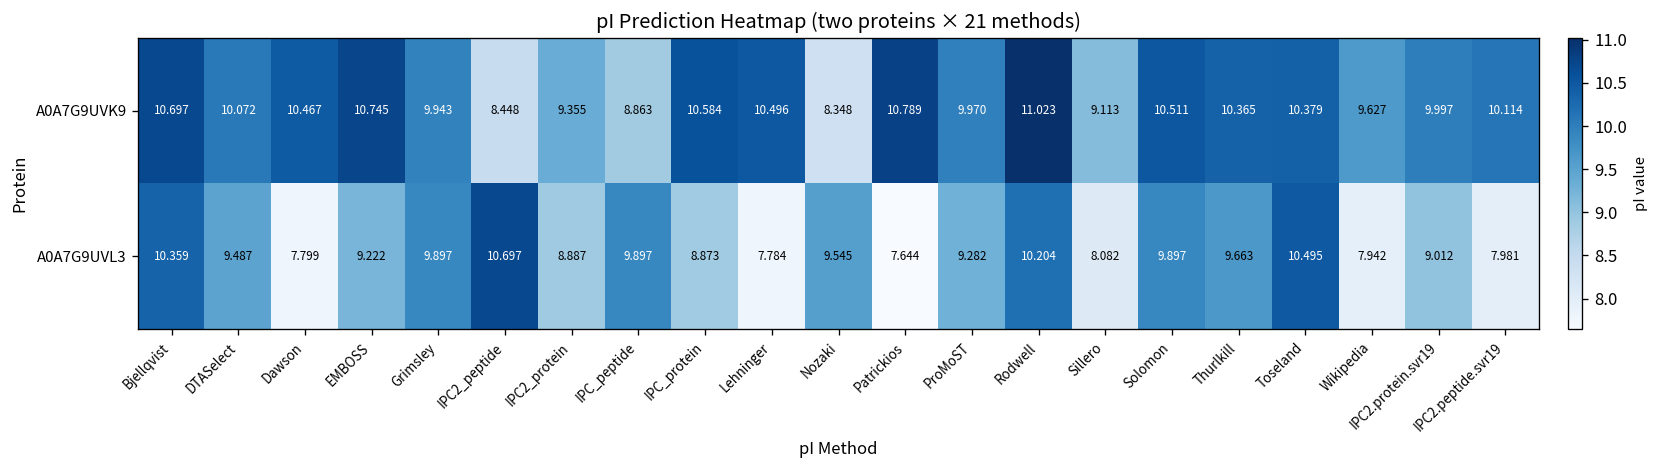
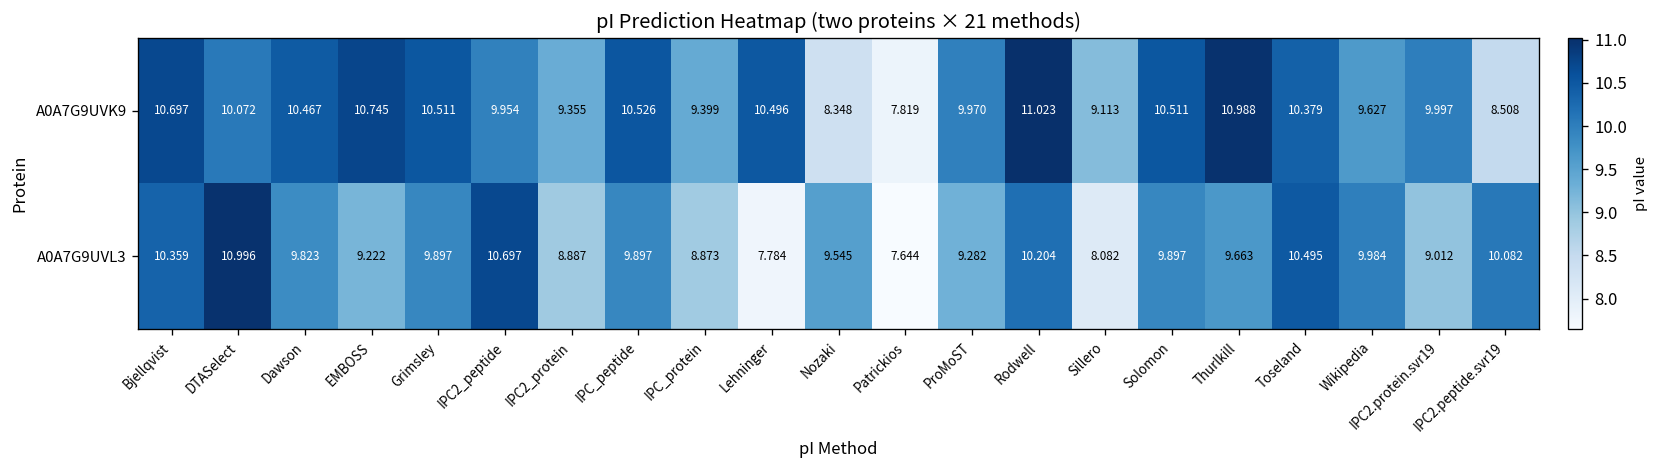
  {
    "A0A7G9UVK9": {
      "Bjellqvist": 10.697,
      "DTASelect": 10.072,
      "Dawson": 10.467,
      "EMBOSS": 10.745,
-     "Grimsley": 9.943,
-     "IPC2_peptide": 8.448,
+     "Grimsley": 10.511,
+     "IPC2_peptide": 9.954,
      "IPC2_protein": 9.355,
-     "IPC_peptide": 8.863,
-     "IPC_protein": 10.584,
+     "IPC_peptide": 10.526,
+     "IPC_protein": 9.399,
      "Lehninger": 10.496,
      "Nozaki": 8.348,
-     "Patrickios": 10.789,
+     "Patrickios": 7.819,
      "ProMoST": 9.970,
      "Rodwell": 11.023,
      "Sillero": 9.113,
      "Solomon": 10.511,
-     "Thurlkill": 10.365,
+     "Thurlkill": 10.988,
      "Toseland": 10.379,
      "Wikipedia": 9.627,
      "IPC2.protein.svr19": 9.997,
-     "IPC2.peptide.svr19": 10.114
+     "IPC2.peptide.svr19": 8.508
    },
    "A0A7G9UVL3": {
      "Bjellqvist": 10.359,
-     "DTASelect": 9.487,
-     "Dawson": 7.799,
+     "DTASelect": 10.996,
+     "Dawson": 9.823,
      "EMBOSS": 9.222,
      "Grimsley": 9.897,
      "IPC2_peptide": 10.697,
      "IPC2_protein": 8.887,
      "IPC_peptide": 9.897,
      "IPC_protein": 8.873,
      "Lehninger": 7.784,
      "Nozaki": 9.545,
      "Patrickios": 7.644,
      "ProMoST": 9.282,
      "Rodwell": 10.204,
      "Sillero": 8.082,
      "Solomon": 9.897,
      "Thurlkill": 9.663,
      "Toseland": 10.495,
-     "Wikipedia": 7.942,
+     "Wikipedia": 9.984,
      "IPC2.protein.svr19": 9.012,
-     "IPC2.peptide.svr19": 7.981
+     "IPC2.peptide.svr19": 10.082
    }
  }
